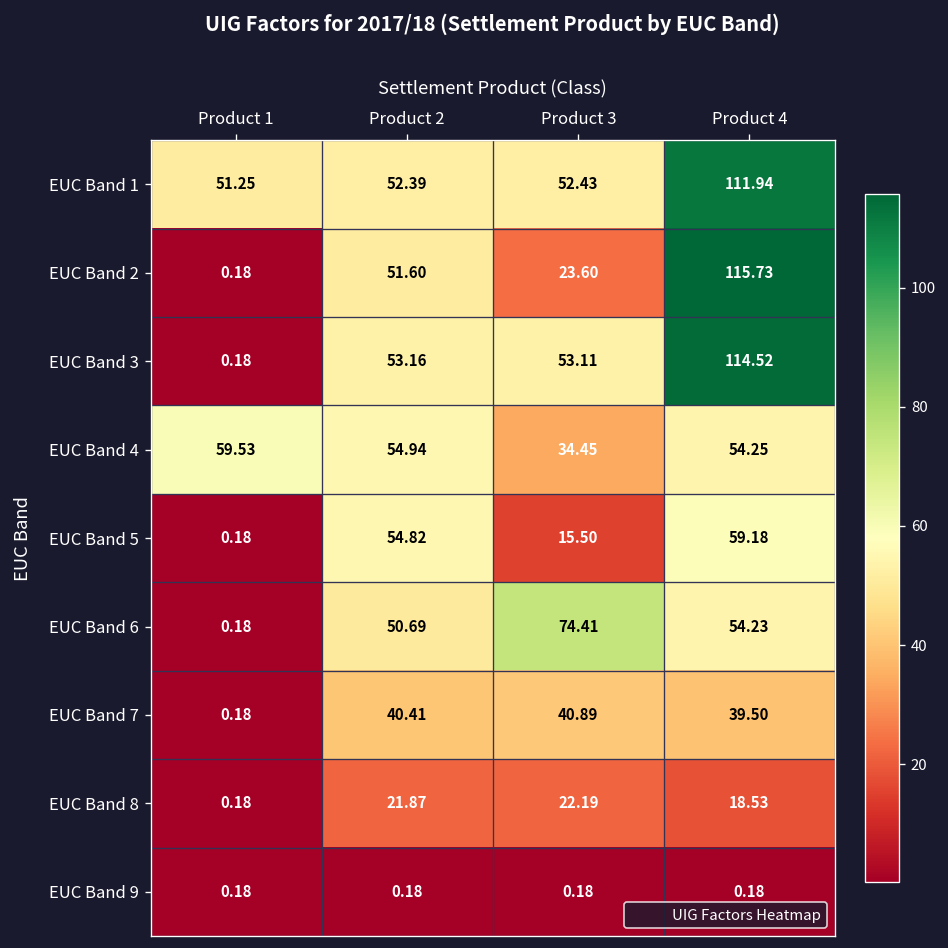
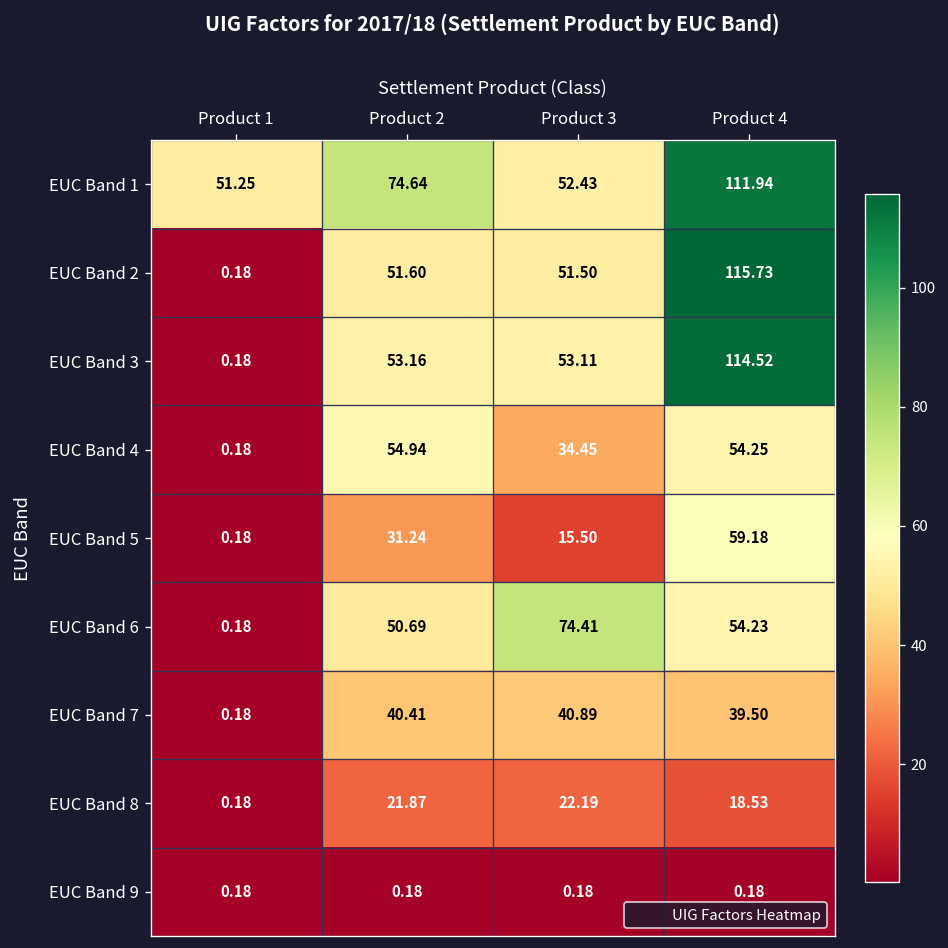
  {
    "EUC Band 1": {
      "Product 1": 51.25,
-     "Product 2": 52.39,
+     "Product 2": 74.64,
      "Product 3": 52.43,
      "Product 4": 111.94
    },
    "EUC Band 2": {
      "Product 1": 0.18,
      "Product 2": 51.60,
-     "Product 3": 23.60,
+     "Product 3": 51.50,
      "Product 4": 115.73
    },
    "EUC Band 3": {
      "Product 1": 0.18,
      "Product 2": 53.16,
      "Product 3": 53.11,
      "Product 4": 114.52
    },
    "EUC Band 4": {
-     "Product 1": 59.53,
+     "Product 1": 0.18,
      "Product 2": 54.94,
      "Product 3": 34.45,
      "Product 4": 54.25
    },
    "EUC Band 5": {
      "Product 1": 0.18,
-     "Product 2": 54.82,
+     "Product 2": 31.24,
      "Product 3": 15.50,
      "Product 4": 59.18
    },
    "EUC Band 6": {
      "Product 1": 0.18,
      "Product 2": 50.69,
      "Product 3": 74.41,
      "Product 4": 54.23
    },
    "EUC Band 7": {
      "Product 1": 0.18,
      "Product 2": 40.41,
      "Product 3": 40.89,
      "Product 4": 39.50
    },
    "EUC Band 8": {
      "Product 1": 0.18,
      "Product 2": 21.87,
      "Product 3": 22.19,
      "Product 4": 18.53
    },
    "EUC Band 9": {
      "Product 1": 0.18,
      "Product 2": 0.18,
      "Product 3": 0.18,
      "Product 4": 0.18
    }
  }
